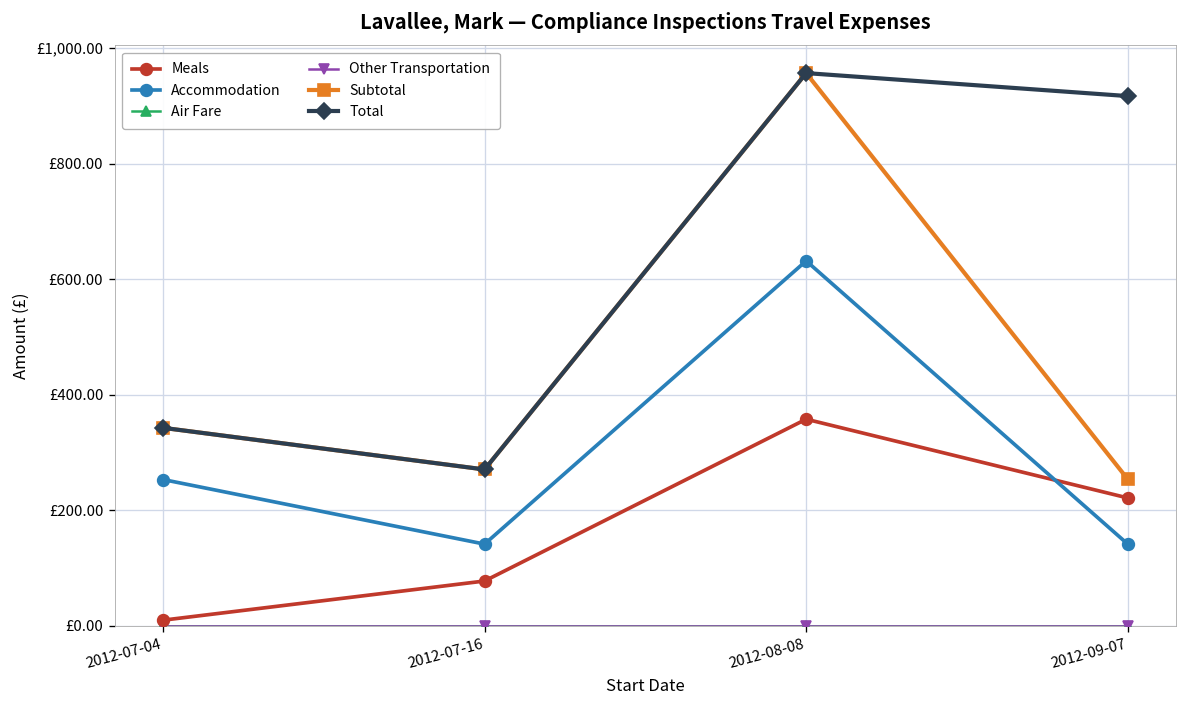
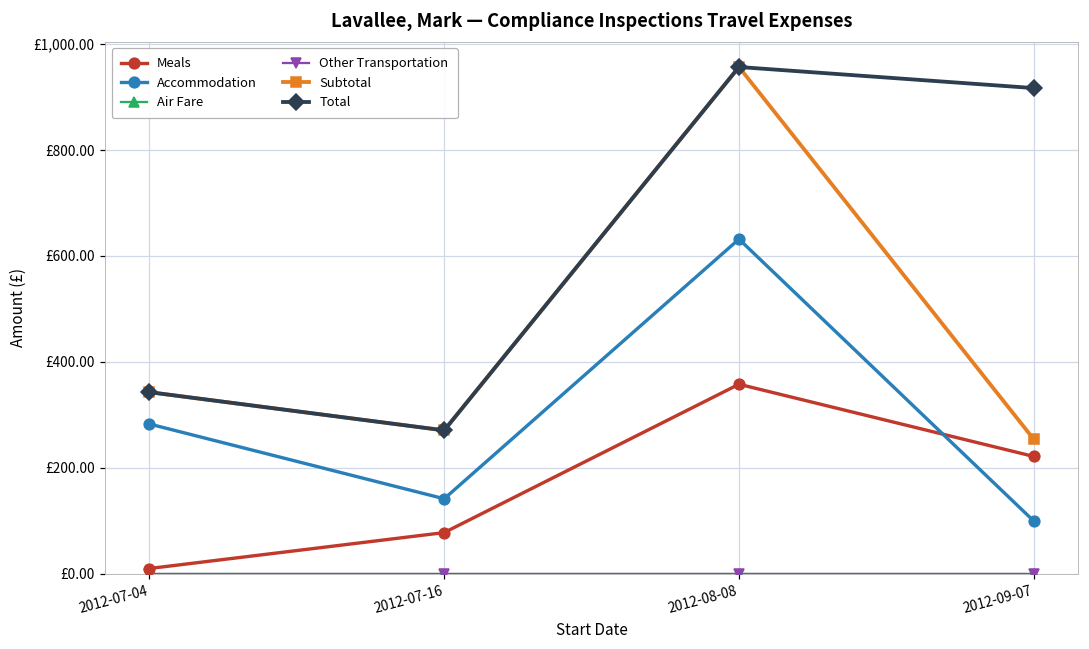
  {
    "Meals": {
      "2012-07-04": "£10",
      "2012-07-16": "£80",
      "2012-08-08": "£360",
      "2012-09-07": "£220"
    },
    "Accommodation": {
-     "2012-07-04": "£250",
+     "2012-07-04": "£280",
      "2012-07-16": "£140",
      "2012-08-08": "£630",
-     "2012-09-07": "£140"
+     "2012-09-07": "£100"
    },
    "Other Transportation": {
      "2012-07-04": "£0",
      "2012-07-16": "£0",
      "2012-08-08": "£0",
      "2012-09-07": "£0"
    },
    "Subtotal": {
      "2012-09-07": "£250"
    },
    "Total": {
      "2012-09-07": "£920"
    }
  }
